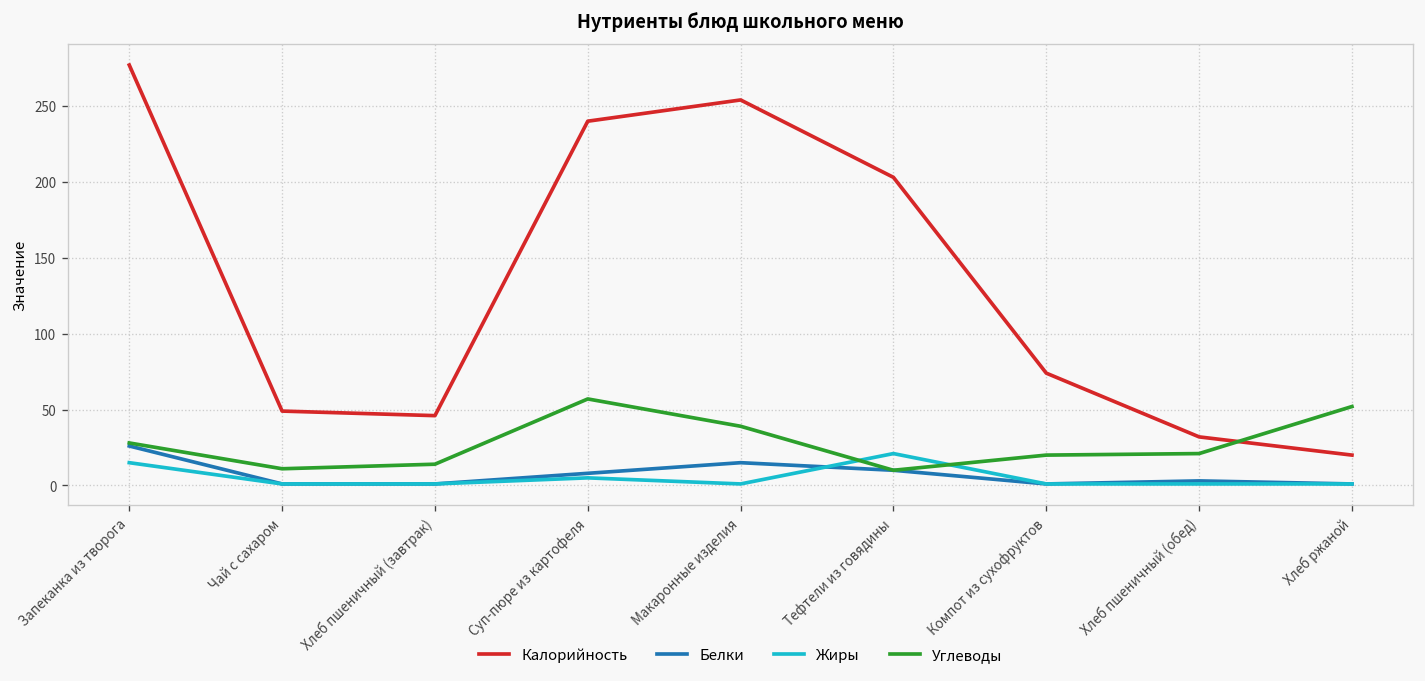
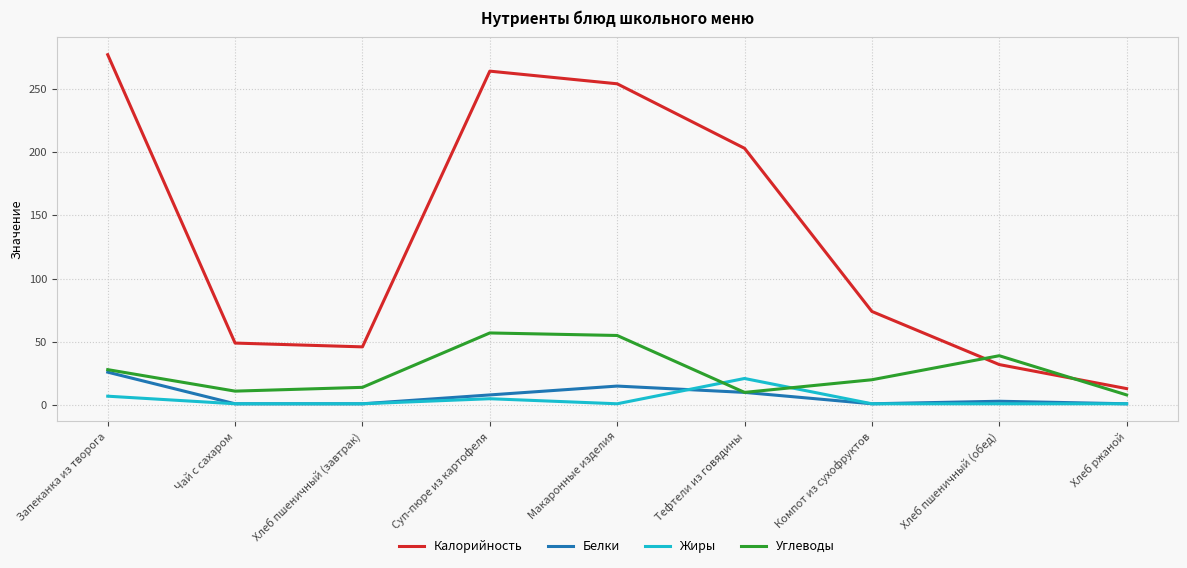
  {
    "Калорийность": {
      "Запеканка из творога": 277,
      "Чай с сахаром": 49,
      "Хлеб пшеничный (завтрак)": 46,
-     "Суп-пюре из картофеля": 240,
+     "Суп-пюре из картофеля": 264,
      "Макаронные изделия": 254,
      "Тефтели из говядины": 203,
      "Компот из сухофруктов": 74,
      "Хлеб пшеничный (обед)": 32,
-     "Хлеб ржаной": 20
+     "Хлеб ржаной": 13
    },
    "Белки": {
      "Суп-пюре из картофеля": 8,
      "Макаронные изделия": 15
    },
    "Жиры": {
-     "Запеканка из творога": 15,
+     "Запеканка из творога": 7,
      "Суп-пюре из картофеля": 5,
      "Макаронные изделия": 1,
      "Тефтели из говядины": 21
    },
    "Углеводы": {
      "Чай с сахаром": 11,
      "Хлеб пшеничный (завтрак)": 14,
      "Суп-пюре из картофеля": 57,
-     "Макаронные изделия": 39,
+     "Макаронные изделия": 55,
      "Компот из сухофруктов": 20,
-     "Хлеб пшеничный (обед)": 21,
-     "Хлеб ржаной": 52
+     "Хлеб пшеничный (обед)": 39,
+     "Хлеб ржаной": 8
    }
  }
